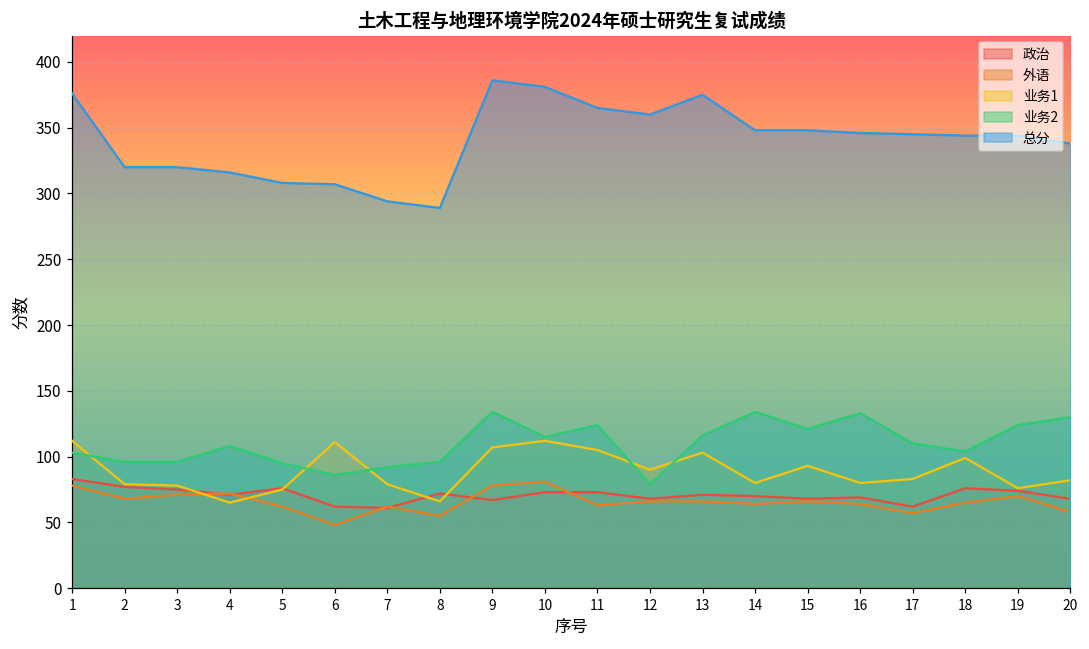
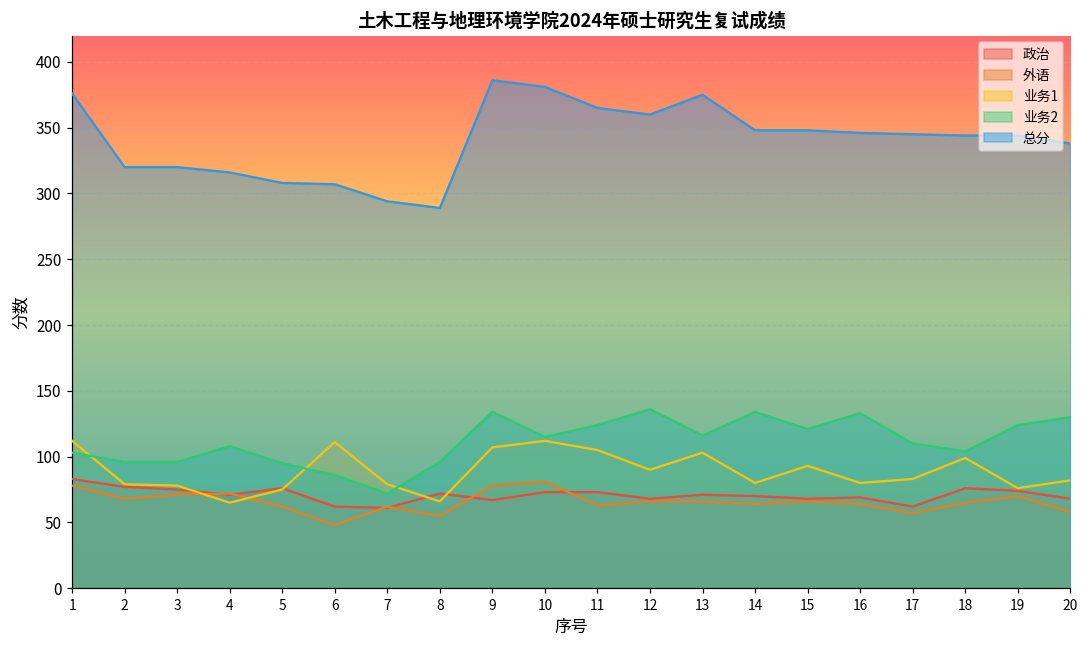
  {
    "业务2": {
      "1": 103,
      "2": 96,
      "3": 96,
      "4": 108,
      "5": 95,
      "6": 86,
-     "7": 92,
+     "7": 72,
      "8": 96,
      "9": 134,
      "10": 115,
      "11": 124,
-     "12": 79,
+     "12": 136,
      "13": 116,
      "14": 134,
      "15": 121,
      "16": 133,
      "17": 110,
      "18": 104,
      "19": 124,
      "20": 130
    },
    "总分": {
      "1": 376,
      "2": 320,
      "3": 320,
      "4": 316,
      "5": 308,
      "6": 307,
      "7": 294,
      "8": 289,
      "9": 386,
      "10": 381,
      "11": 365,
      "12": 360,
      "13": 375,
      "14": 348,
      "15": 348,
      "16": 346,
      "17": 345,
      "18": 344,
      "20": 338
    }
  }
